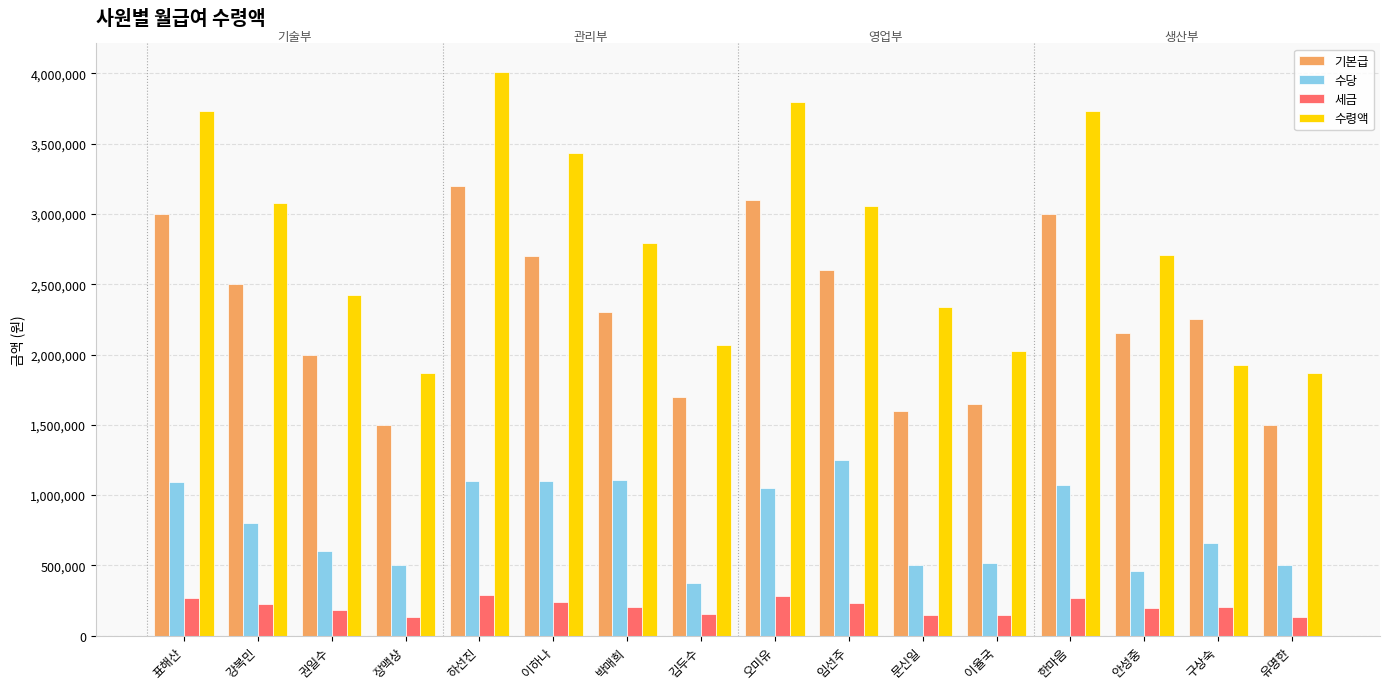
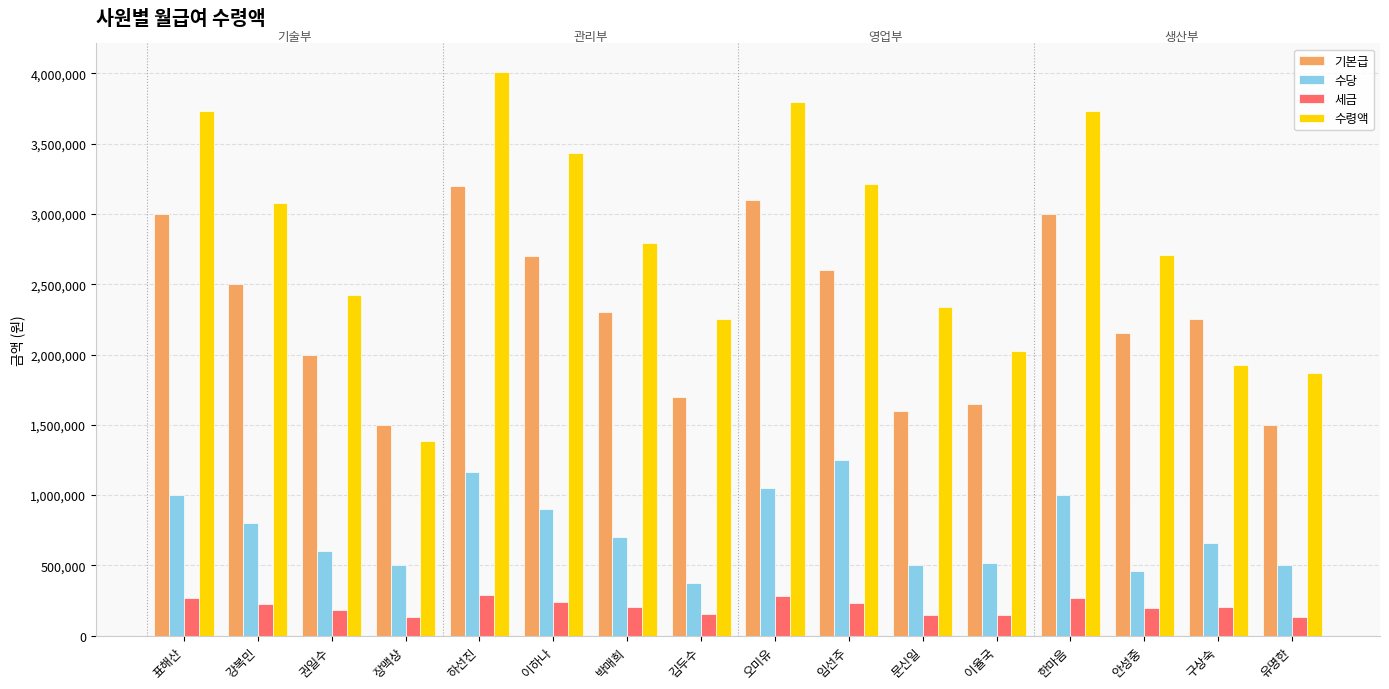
  {
    "수당": {
-     "표해산": "1,100,000",
+     "표해산": "1,000,000",
      "강복민": "800,000",
      "권일수": "600,000",
      "장맥상": "500,000",
-     "하선진": "1,100,000",
-     "이하나": "1,100,000",
-     "박매희": "1,110,000",
+     "하선진": "1,170,000",
+     "이하나": "900,000",
+     "박매희": "700,000",
      "김두수": "380,000",
      "오미유": "1,050,000",
      "임선주": "1,250,000",
      "문신일": "500,000",
      "이율국": "520,000",
-     "한마음": "1,070,000",
+     "한마음": "1,000,000",
      "안성중": "460,000",
      "구상숙": "660,000",
      "유명한": "500,000"
    },
    "수령액": {
      "표해산": "3,730,000",
      "강복민": "3,080,000",
      "권일수": "2,420,000",
-     "장맥상": "1,870,000",
+     "장맥상": "1,380,000",
      "하선진": "4,010,000",
      "이하나": "3,440,000",
      "박매희": "2,790,000",
-     "김두수": "2,070,000",
+     "김두수": "2,250,000",
      "오미유": "3,800,000",
-     "임선주": "3,060,000",
+     "임선주": "3,220,000",
      "문신일": "2,340,000",
      "이율국": "2,020,000",
      "한마음": "3,730,000",
      "안성중": "2,710,000",
      "구상숙": "1,930,000",
      "유명한": "1,870,000"
    }
  }
